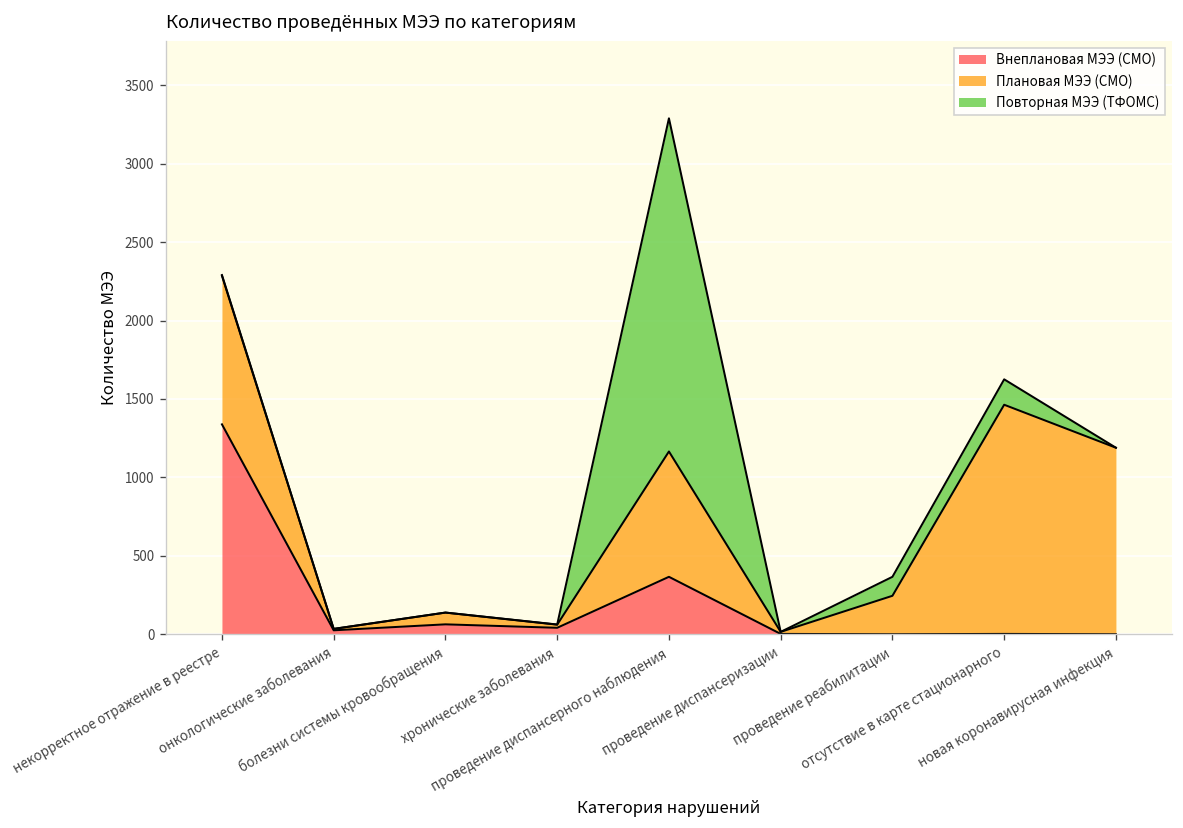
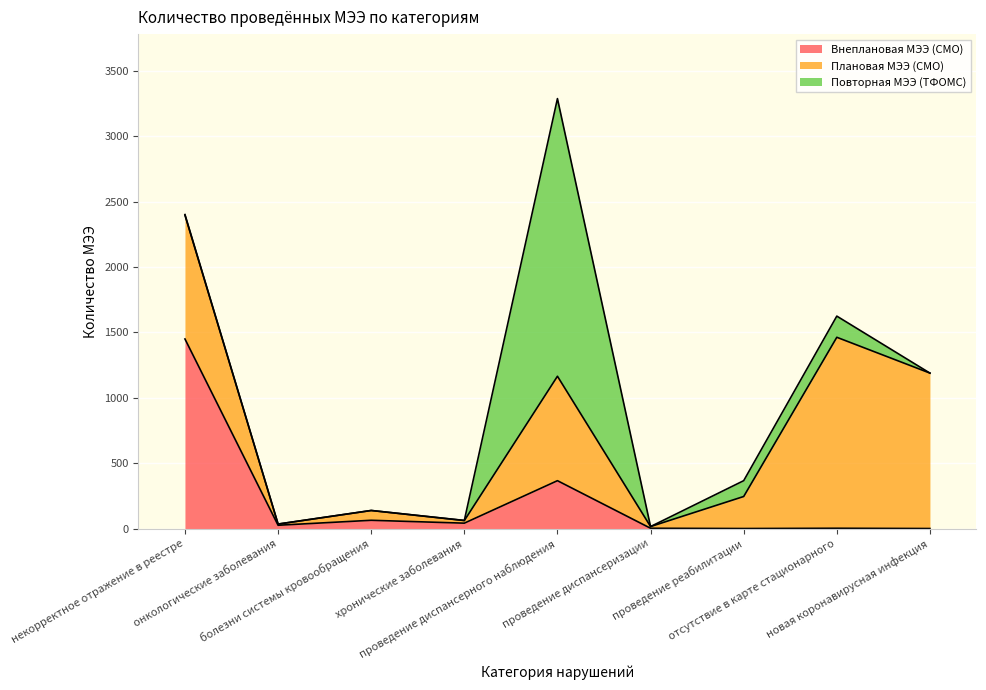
  {
    "Внеплановая МЭЭ (СМО)": {
-     "некорректное отражение в реестре": 1340,
+     "некорректное отражение в реестре": 1450,
      "болезни системы кровообращения": 60,
      "хронические заболевания": 40,
      "проведение диспансерного наблюдения": 370,
      "проведение реабилитации": 0,
      "отсутствие в карте стационарного": 0,
      "новая коронавирусная инфекция": 0
    },
    "Плановая МЭЭ (СМО)": {
      "проведение диспансерного наблюдения": 800,
      "проведение реабилитации": 250,
      "отсутствие в карте стационарного": 1460
    },
    "Повторная МЭЭ (ТФОМС)": {
      "проведение диспансерного наблюдения": 2120,
      "проведение реабилитации": 120,
      "отсутствие в карте стационарного": 160
    }
  }
